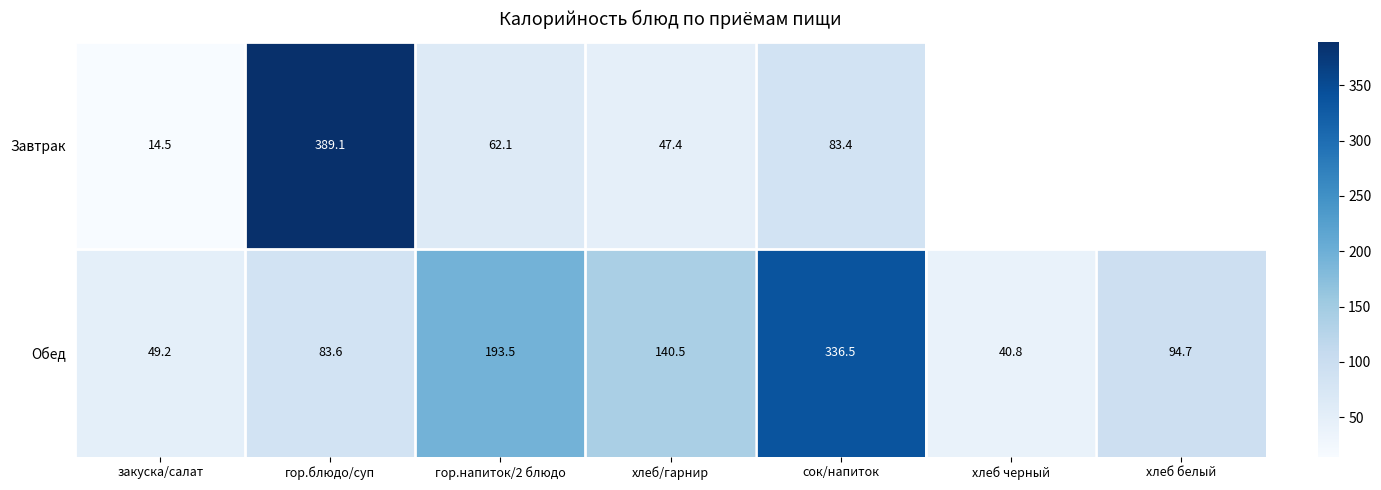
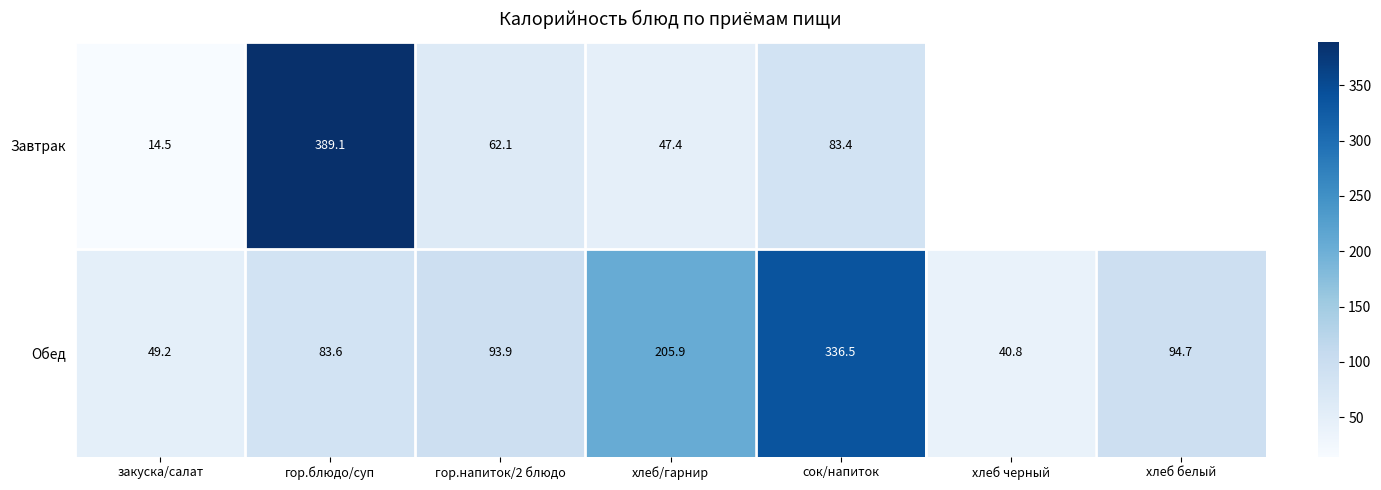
  {
    "Завтрак": {
      "закуска/салат": 14.5,
      "гор.блюдо/суп": 389.1,
      "гор.напиток/2 блюдо": 62.1,
      "хлеб/гарнир": 47.4,
      "сок/напиток": 83.4
    },
    "Обед": {
      "закуска/салат": 49.2,
      "гор.блюдо/суп": 83.6,
-     "гор.напиток/2 блюдо": 193.5,
-     "хлеб/гарнир": 140.5,
+     "гор.напиток/2 блюдо": 93.9,
+     "хлеб/гарнир": 205.9,
      "сок/напиток": 336.5,
      "хлеб черный": 40.8,
      "хлеб белый": 94.7
    }
  }
